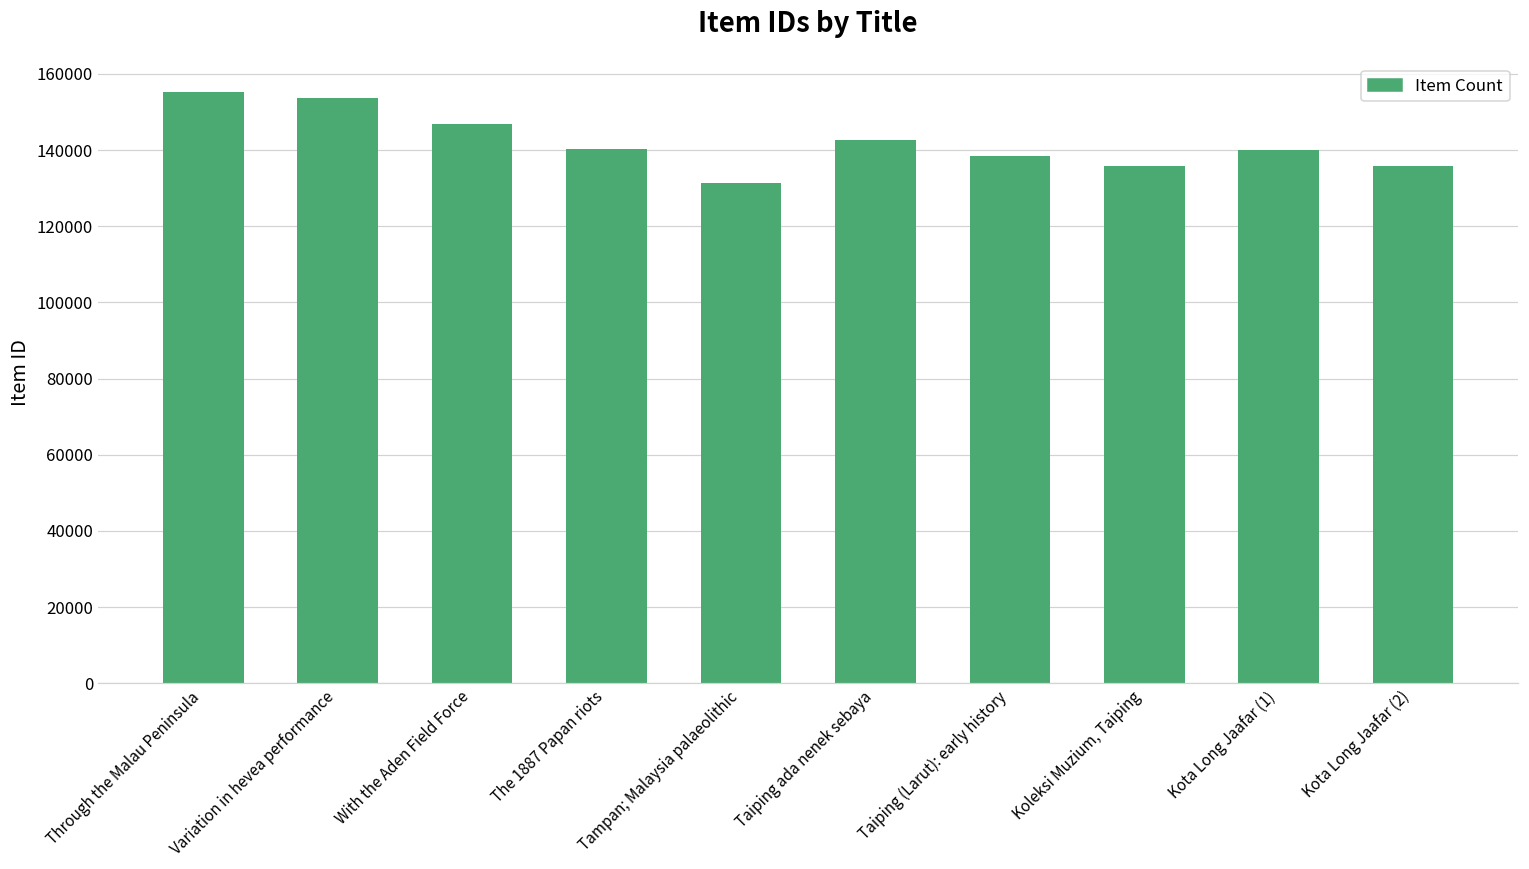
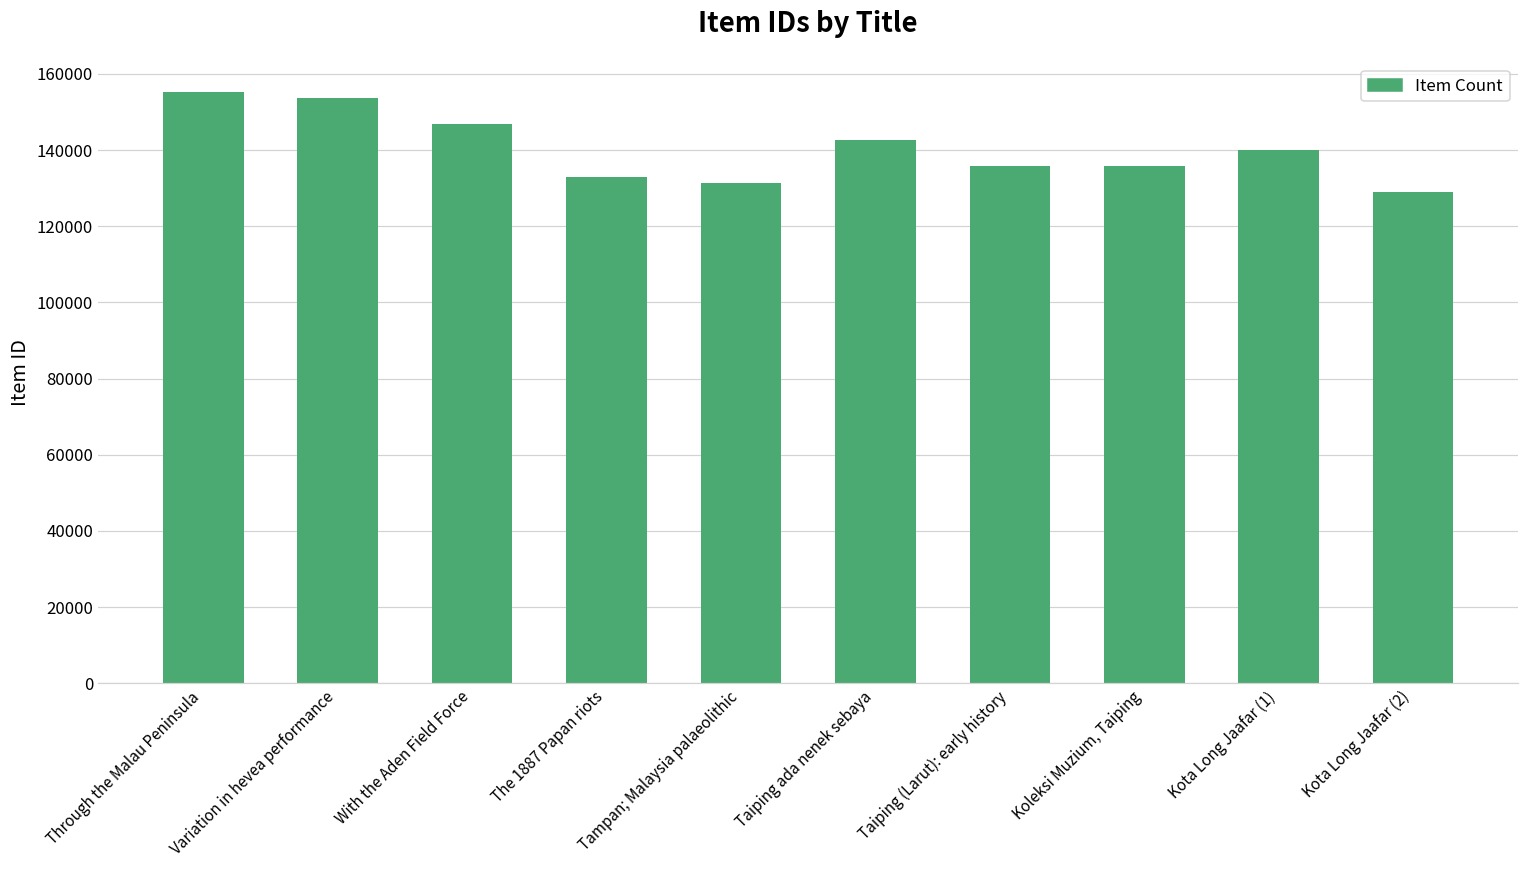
  {
    "Through the Malau Peninsula": 155000,
    "Variation in hevea performance": 154000,
    "With the Aden Field Force": 147000,
-   "The 1887 Papan riots": 140000,
+   "The 1887 Papan riots": 133000,
    "Tampan; Malaysia palaeolithic": 131000,
    "Taiping ada nenek sebaya": 143000,
-   "Taiping (Larut): early history": 138000,
+   "Taiping (Larut): early history": 136000,
    "Koleksi Muzium, Taiping": 136000,
    "Kota Long Jaafar (1)": 140000,
-   "Kota Long Jaafar (2)": 136000
+   "Kota Long Jaafar (2)": 129000
  }
